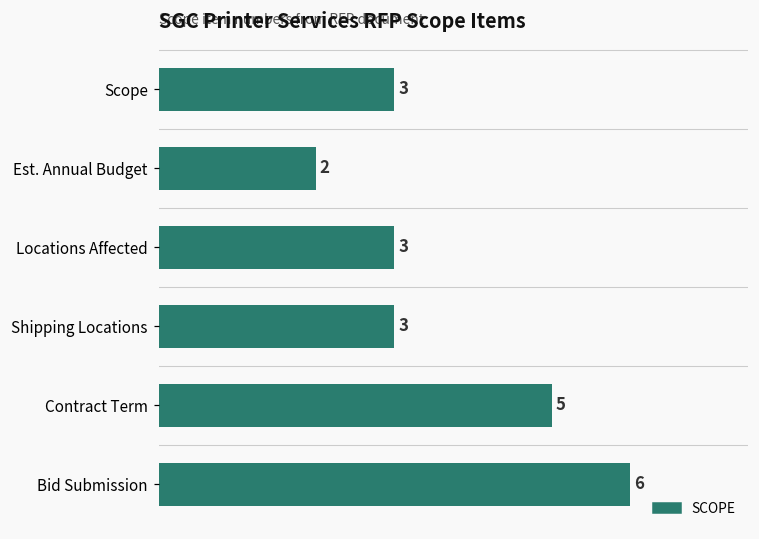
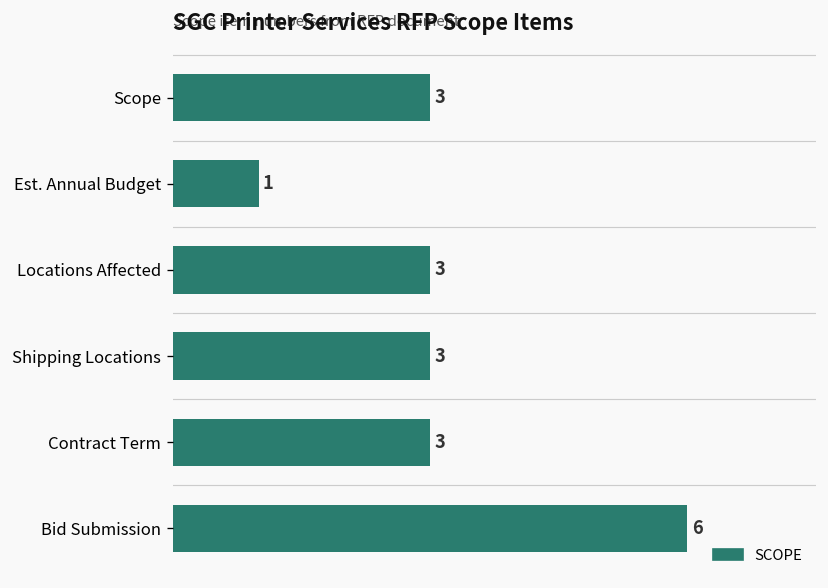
  {
    "Scope": 3,
-   "Est. Annual Budget": 2,
+   "Est. Annual Budget": 1,
    "Locations Affected": 3,
    "Shipping Locations": 3,
-   "Contract Term": 5,
+   "Contract Term": 3,
    "Bid Submission": 6
  }
